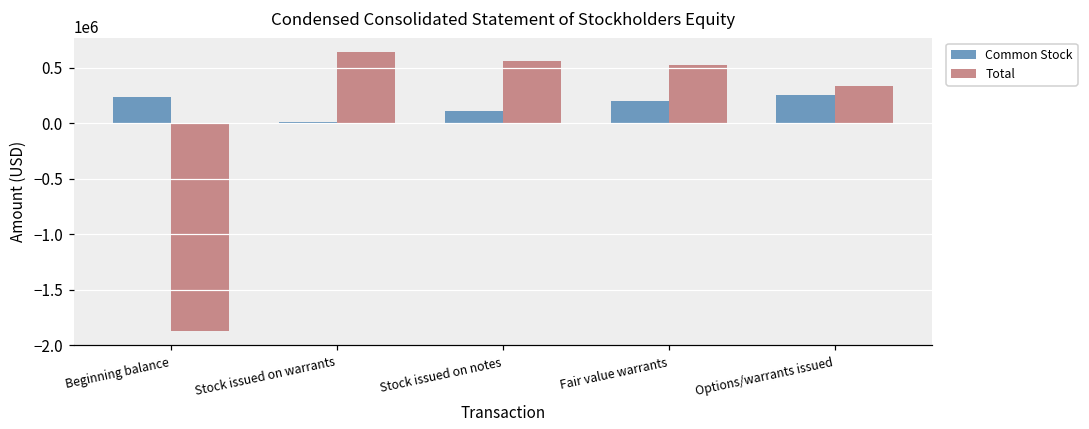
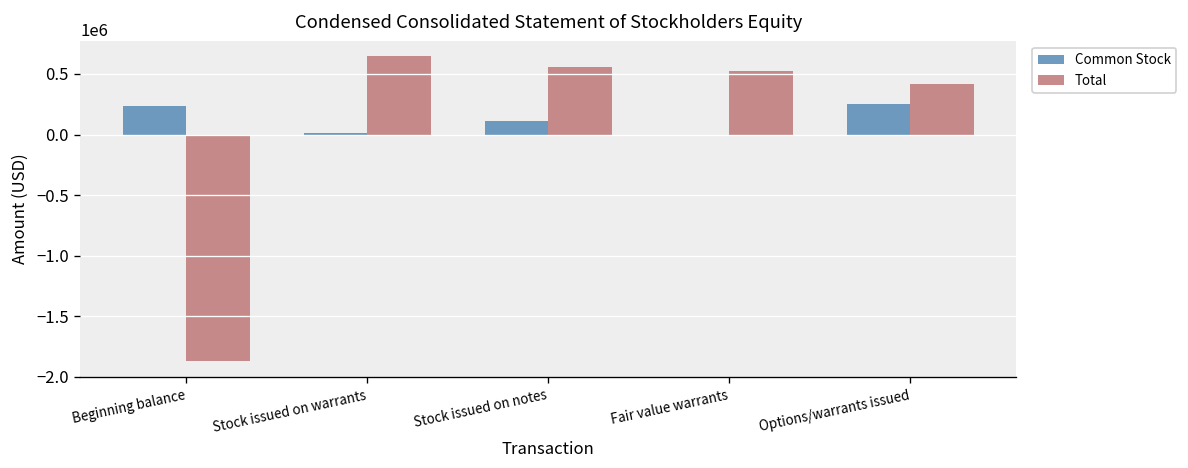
  {
    "Common Stock": {
      "Beginning balance": 230000,
      "Stock issued on notes": 110000,
-     "Fair value warrants": 200000,
+     "Fair value warrants": 0,
      "Options/warrants issued": 250000
    },
    "Total": {
      "Beginning balance": -1870000,
      "Stock issued on warrants": 650000,
      "Stock issued on notes": 560000,
      "Fair value warrants": 530000,
-     "Options/warrants issued": 340000
+     "Options/warrants issued": 420000
    }
  }
